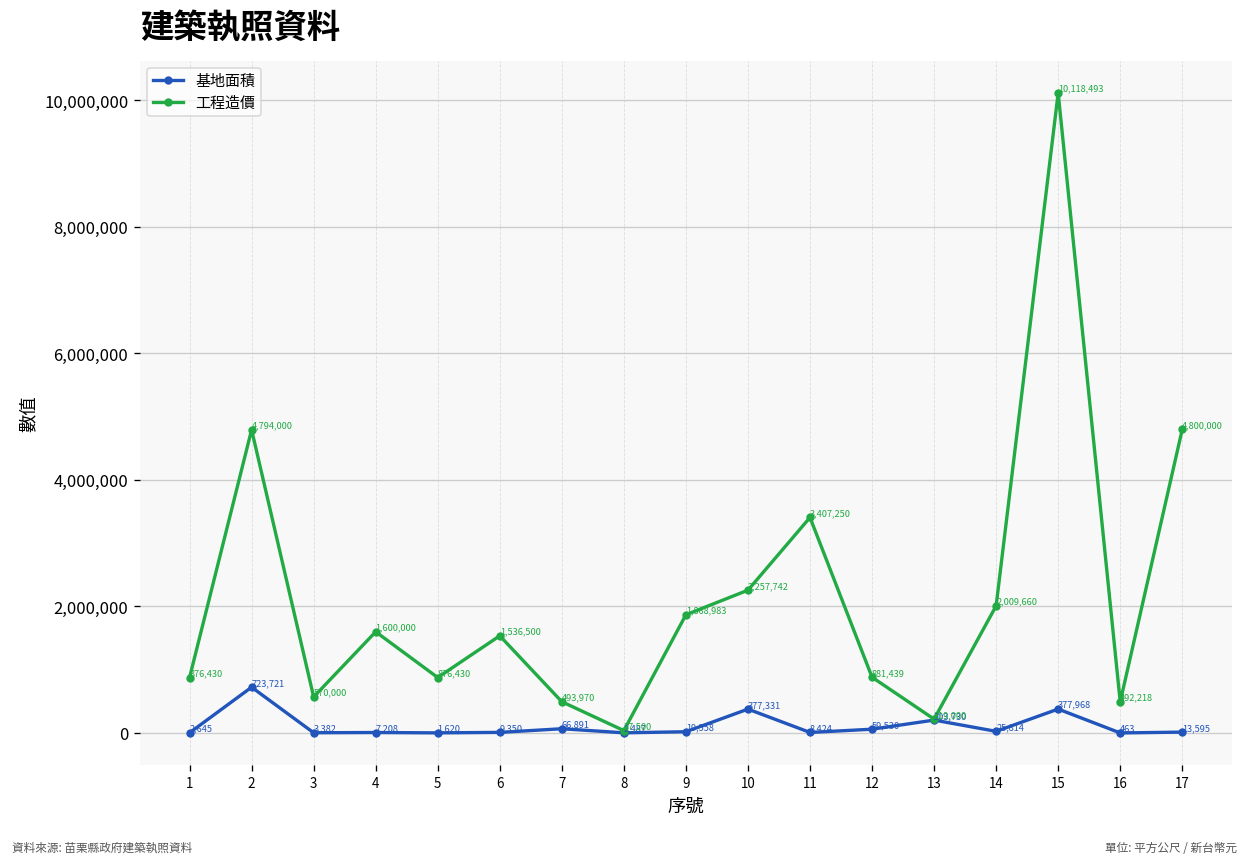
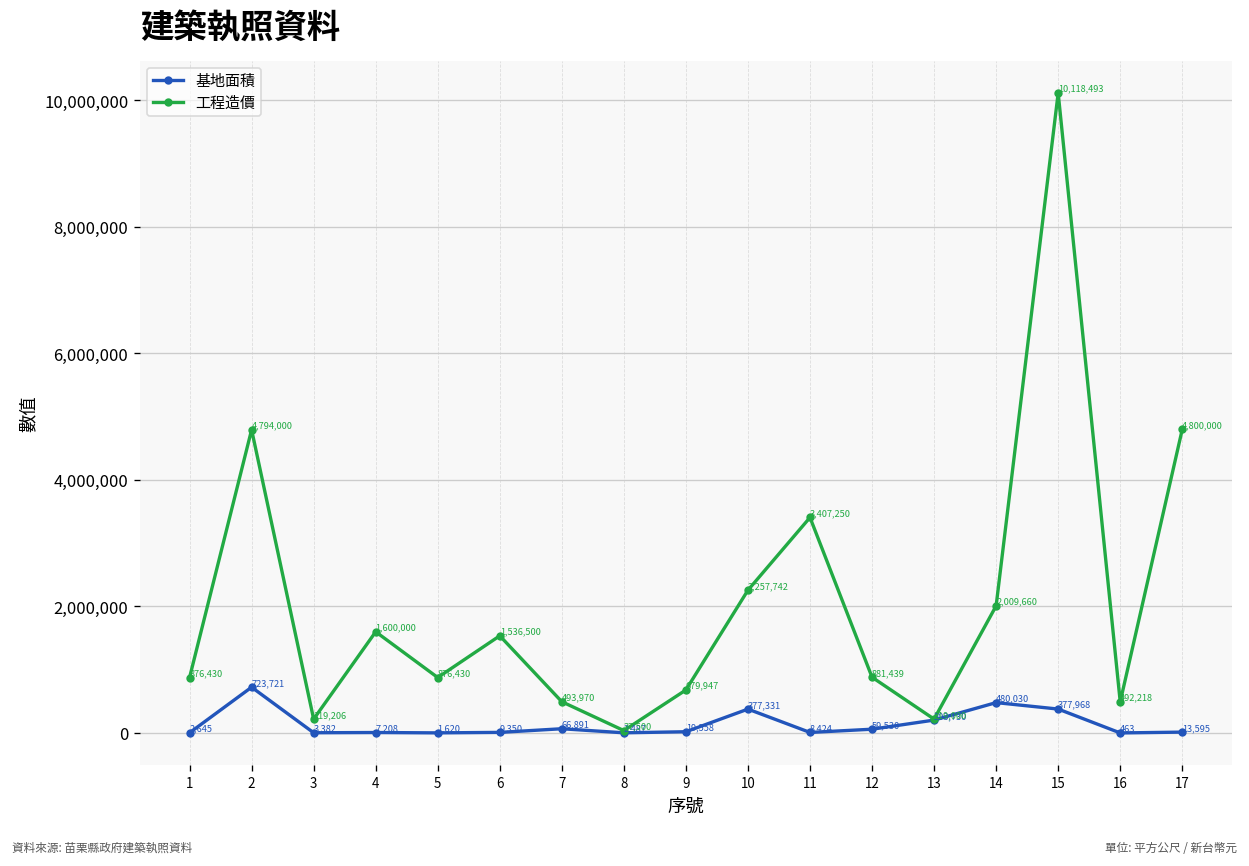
  {
    "基地面積": {
      "1": "2,645",
      "2": "723,721",
      "3": "3,382",
      "4": "7,208",
      "5": "1,620",
      "6": "9,350",
      "7": "66,891",
      "9": "19,558",
      "10": "377,331",
      "11": "8,424",
      "12": "59,530",
-     "14": "25,814",
+     "14": "480,030",
      "15": "377,968",
      "16": "463",
      "17": "13,595"
    },
    "工程造價": {
      "1": "876,430",
      "2": "4,794,000",
-     "3": "570,000",
+     "3": "219,206",
      "4": "1,600,000",
      "5": "876,430",
      "6": "1,536,500",
      "7": "493,970",
-     "9": "1,868,983",
+     "9": "679,947",
      "10": "2,257,742",
      "11": "3,407,250",
      "12": "881,439",
      "14": "2,009,660",
      "15": "10,118,493",
      "16": "492,218",
      "17": "4,800,000"
    }
  }
